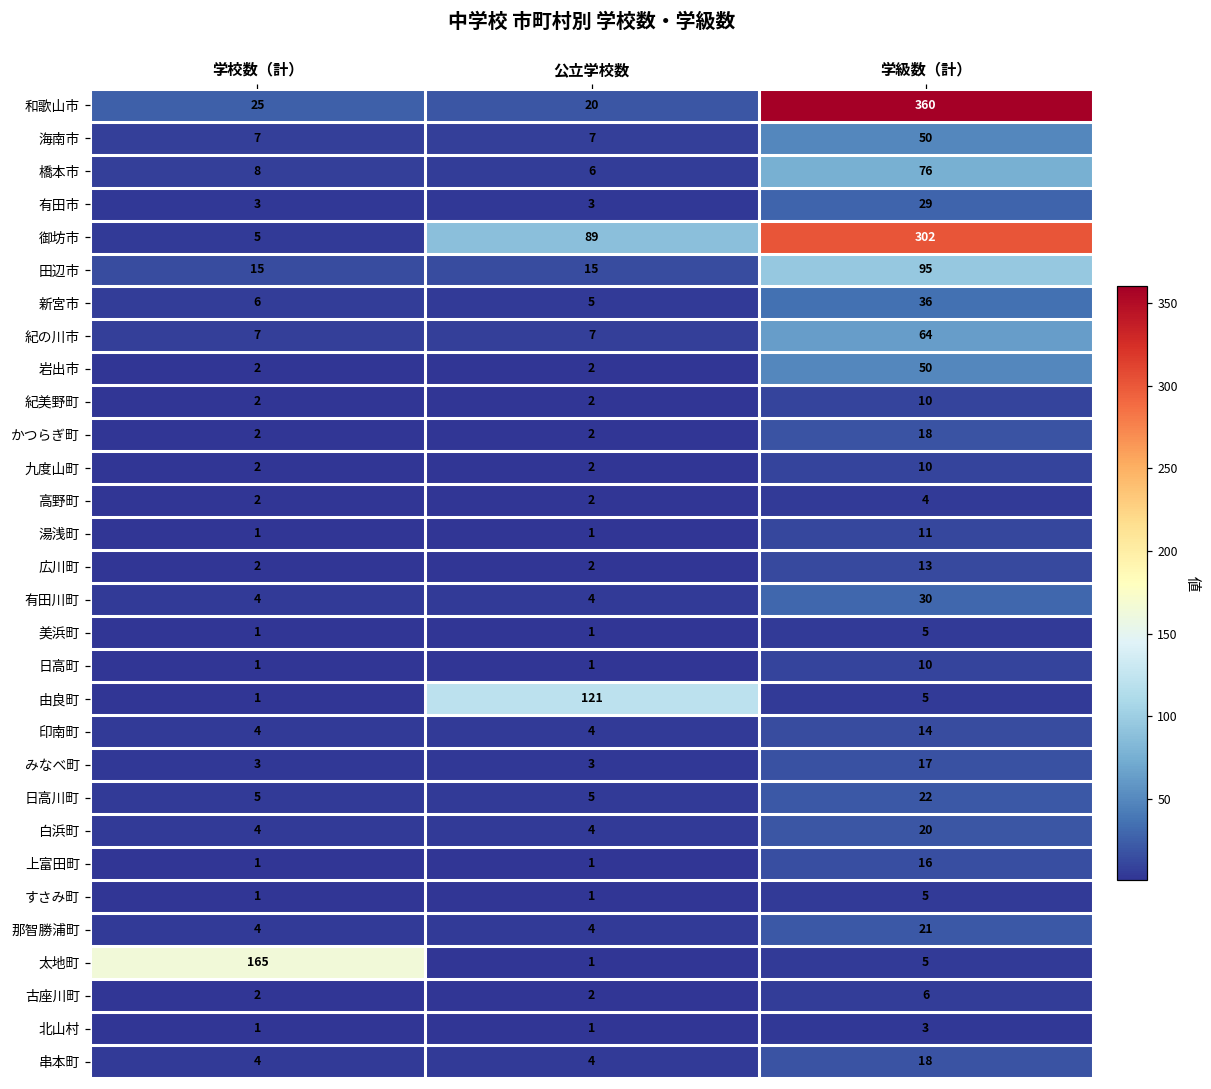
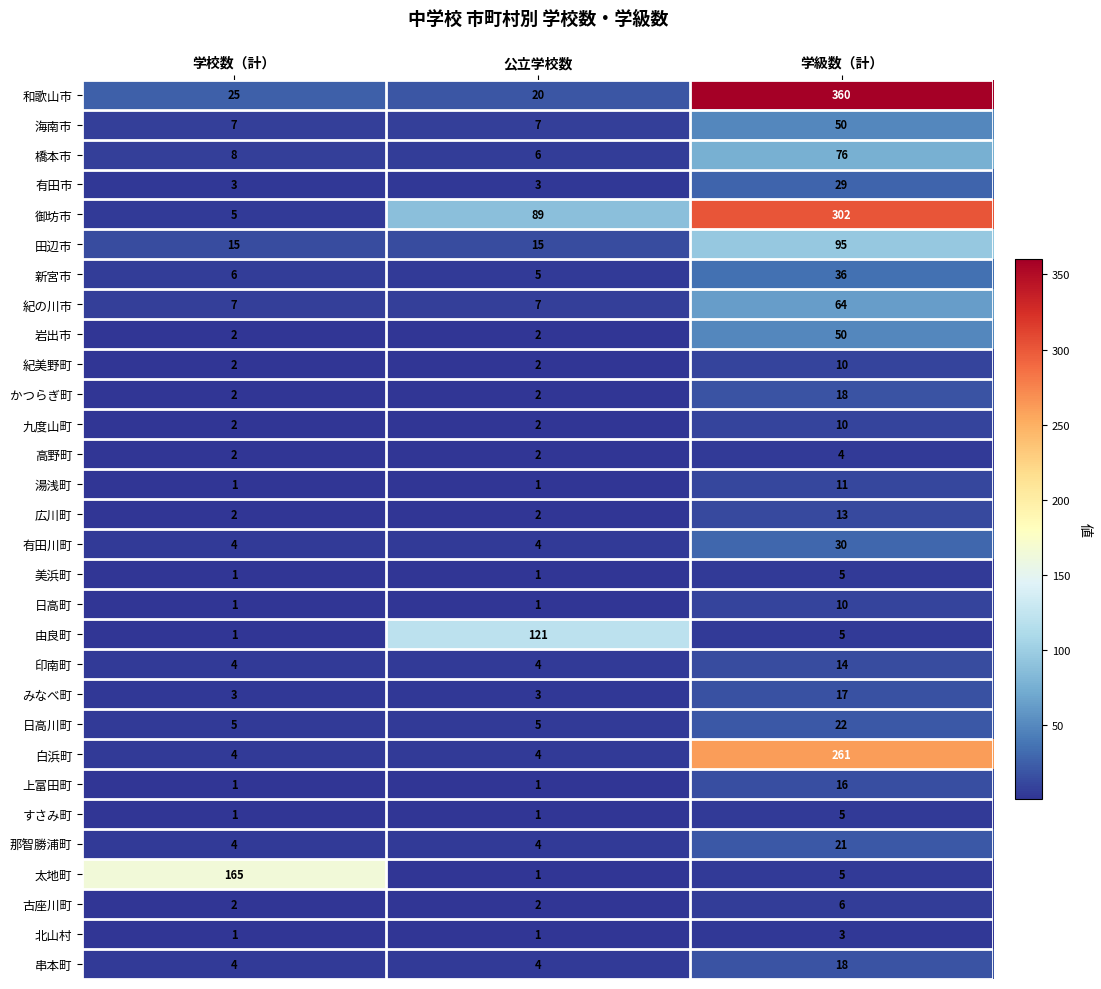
  {
    "和歌山市": {
      "学校数（計）": 25,
      "公立学校数": 20,
      "学級数（計）": 360
    },
    "海南市": {
      "学校数（計）": 7,
      "公立学校数": 7,
      "学級数（計）": 50
    },
    "橋本市": {
      "学校数（計）": 8,
      "公立学校数": 6,
      "学級数（計）": 76
    },
    "有田市": {
      "学校数（計）": 3,
      "公立学校数": 3,
      "学級数（計）": 29
    },
    "御坊市": {
      "学校数（計）": 5,
      "公立学校数": 89,
      "学級数（計）": 302
    },
    "田辺市": {
      "学校数（計）": 15,
      "公立学校数": 15,
      "学級数（計）": 95
    },
    "新宮市": {
      "学校数（計）": 6,
      "公立学校数": 5,
      "学級数（計）": 36
    },
    "紀の川市": {
      "学校数（計）": 7,
      "公立学校数": 7,
      "学級数（計）": 64
    },
    "岩出市": {
      "学校数（計）": 2,
      "公立学校数": 2,
      "学級数（計）": 50
    },
    "紀美野町": {
      "学校数（計）": 2,
      "公立学校数": 2,
      "学級数（計）": 10
    },
    "かつらぎ町": {
      "学校数（計）": 2,
      "公立学校数": 2,
      "学級数（計）": 18
    },
    "九度山町": {
      "学校数（計）": 2,
      "公立学校数": 2,
      "学級数（計）": 10
    },
    "高野町": {
      "学校数（計）": 2,
      "公立学校数": 2,
      "学級数（計）": 4
    },
    "湯浅町": {
      "学校数（計）": 1,
      "公立学校数": 1,
      "学級数（計）": 11
    },
    "広川町": {
      "学校数（計）": 2,
      "公立学校数": 2,
      "学級数（計）": 13
    },
    "有田川町": {
      "学校数（計）": 4,
      "公立学校数": 4,
      "学級数（計）": 30
    },
    "美浜町": {
      "学校数（計）": 1,
      "公立学校数": 1,
      "学級数（計）": 5
    },
    "日高町": {
      "学校数（計）": 1,
      "公立学校数": 1,
      "学級数（計）": 10
    },
    "由良町": {
      "学校数（計）": 1,
      "公立学校数": 121,
      "学級数（計）": 5
    },
    "印南町": {
      "学校数（計）": 4,
      "公立学校数": 4,
      "学級数（計）": 14
    },
    "みなべ町": {
      "学校数（計）": 3,
      "公立学校数": 3,
      "学級数（計）": 17
    },
    "日高川町": {
      "学校数（計）": 5,
      "公立学校数": 5,
      "学級数（計）": 22
    },
    "白浜町": {
      "学校数（計）": 4,
      "公立学校数": 4,
-     "学級数（計）": 20
+     "学級数（計）": 261
    },
    "上富田町": {
      "学校数（計）": 1,
      "公立学校数": 1,
      "学級数（計）": 16
    },
    "すさみ町": {
      "学校数（計）": 1,
      "公立学校数": 1,
      "学級数（計）": 5
    },
    "那智勝浦町": {
      "学校数（計）": 4,
      "公立学校数": 4,
      "学級数（計）": 21
    },
    "太地町": {
      "学校数（計）": 165,
      "公立学校数": 1,
      "学級数（計）": 5
    },
    "古座川町": {
      "学校数（計）": 2,
      "公立学校数": 2,
      "学級数（計）": 6
    },
    "北山村": {
      "学校数（計）": 1,
      "公立学校数": 1,
      "学級数（計）": 3
    },
    "串本町": {
      "学校数（計）": 4,
      "公立学校数": 4,
      "学級数（計）": 18
    }
  }
